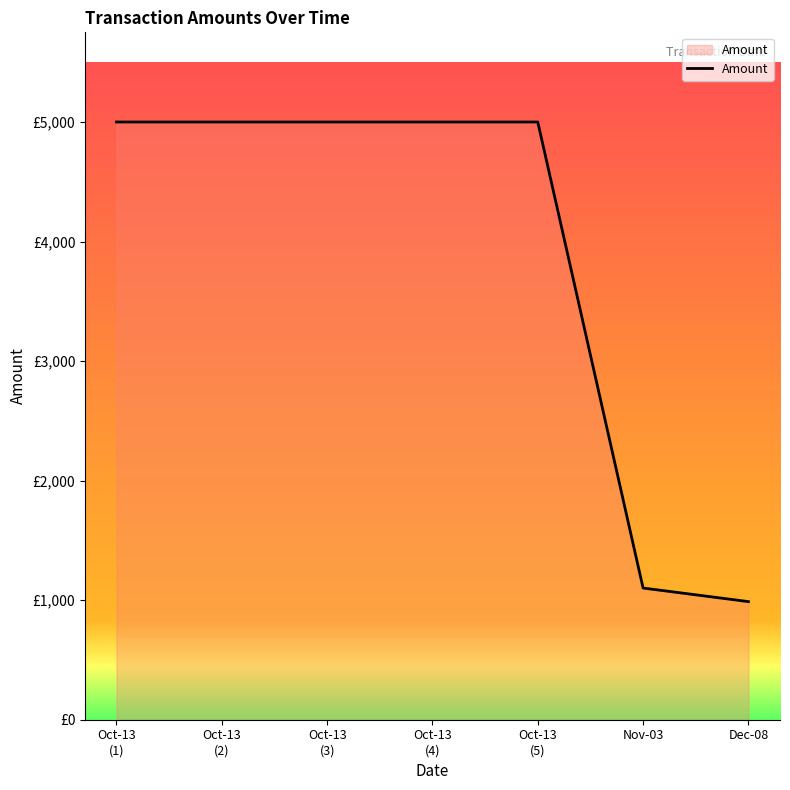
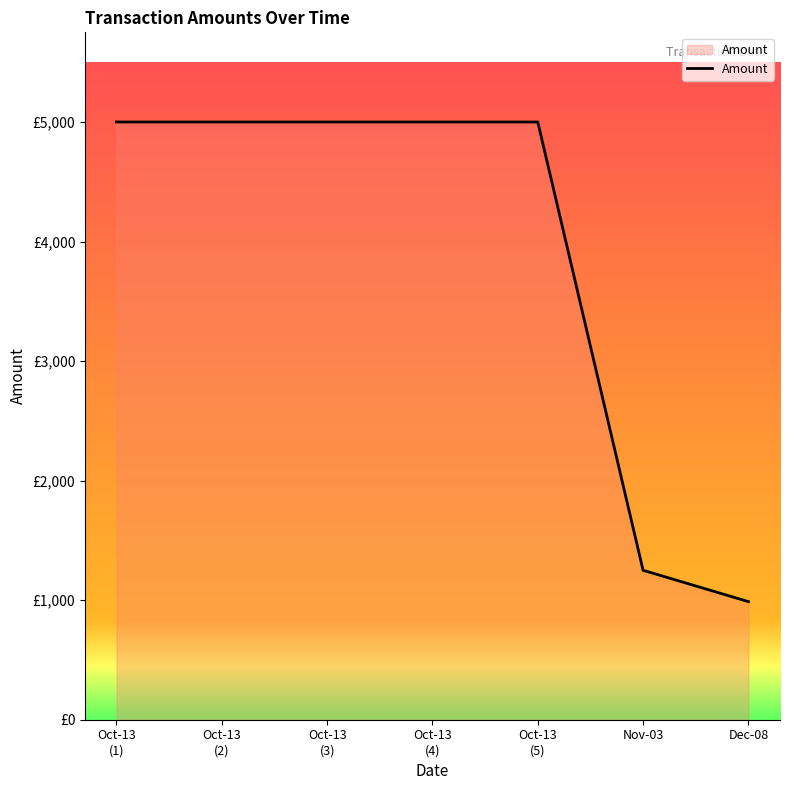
  {
    "Oct-13 (1)": "£5,000",
    "Oct-13 (2)": "£5,000",
    "Oct-13 (3)": "£5,000",
    "Oct-13 (4)": "£5,000",
    "Oct-13 (5)": "£5,000",
-   "Nov-03": "£1,100",
+   "Nov-03": "£1,250",
    "Dec-08": "£990"
  }
